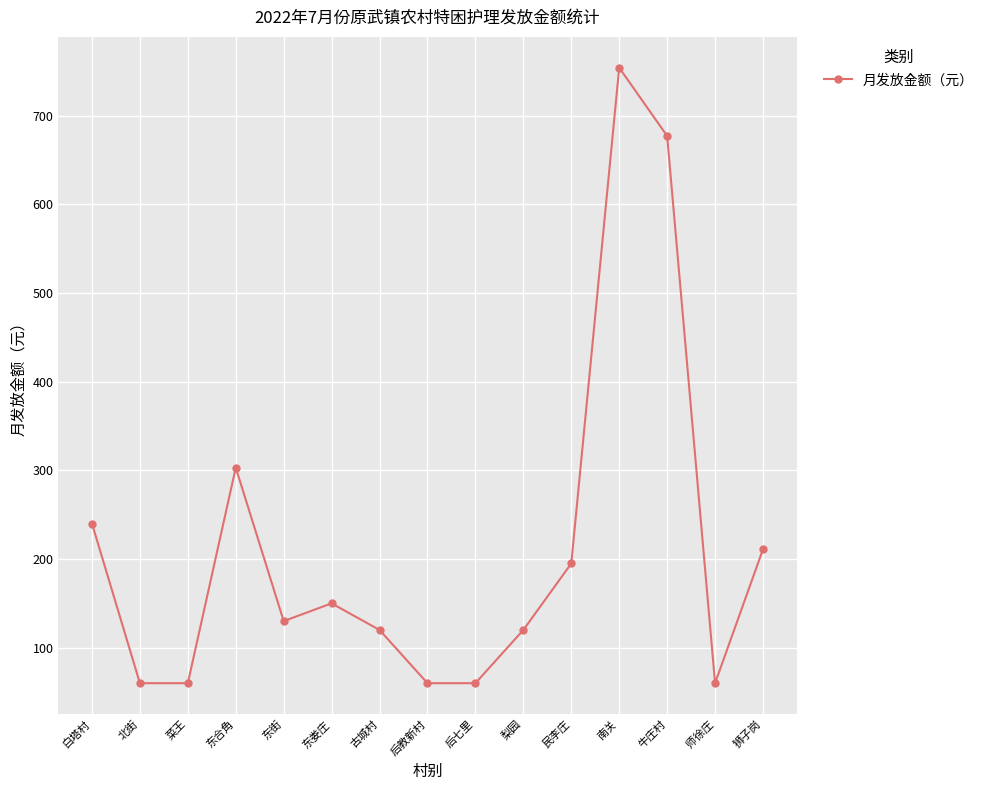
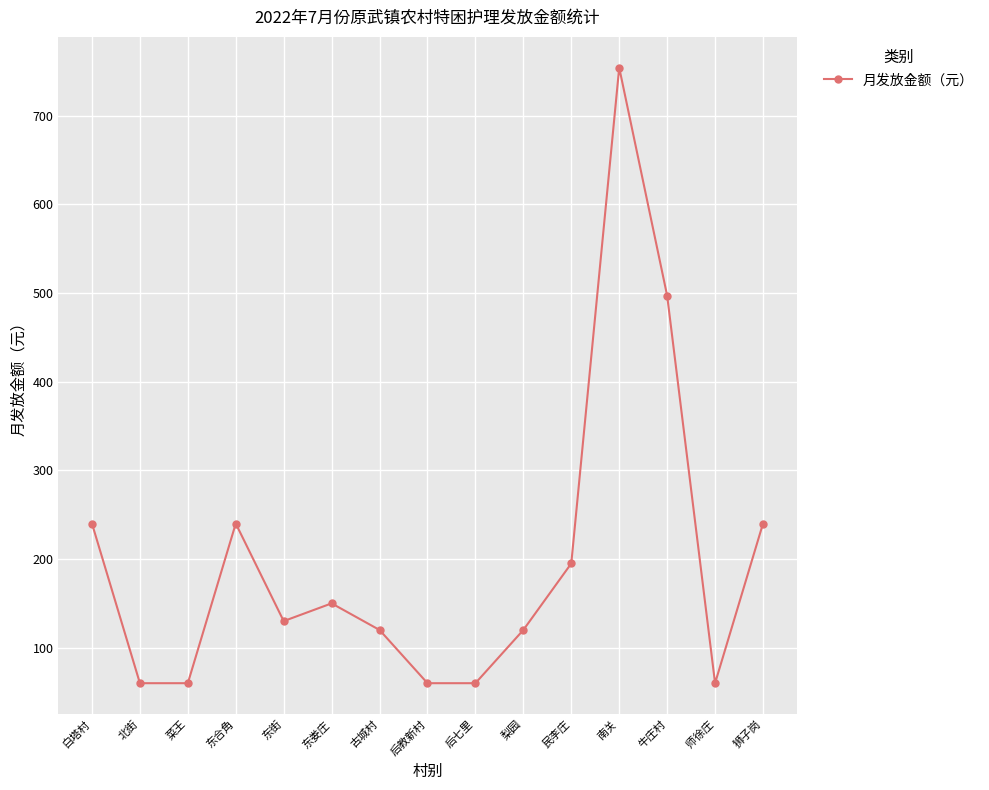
  {
    "白塔村": 240,
    "北街": 60,
    "菜王": 60,
-   "东合角": 300,
+   "东合角": 240,
    "东街": 130,
    "东娄庄": 150,
    "古城村": 120,
    "后教新村": 60,
    "后七里": 60,
    "梨园": 120,
    "民李庄": 200,
    "南关": 750,
-   "牛庄村": 680,
+   "牛庄村": 500,
    "师徐庄": 60,
-   "狮子岗": 210
+   "狮子岗": 240
  }
